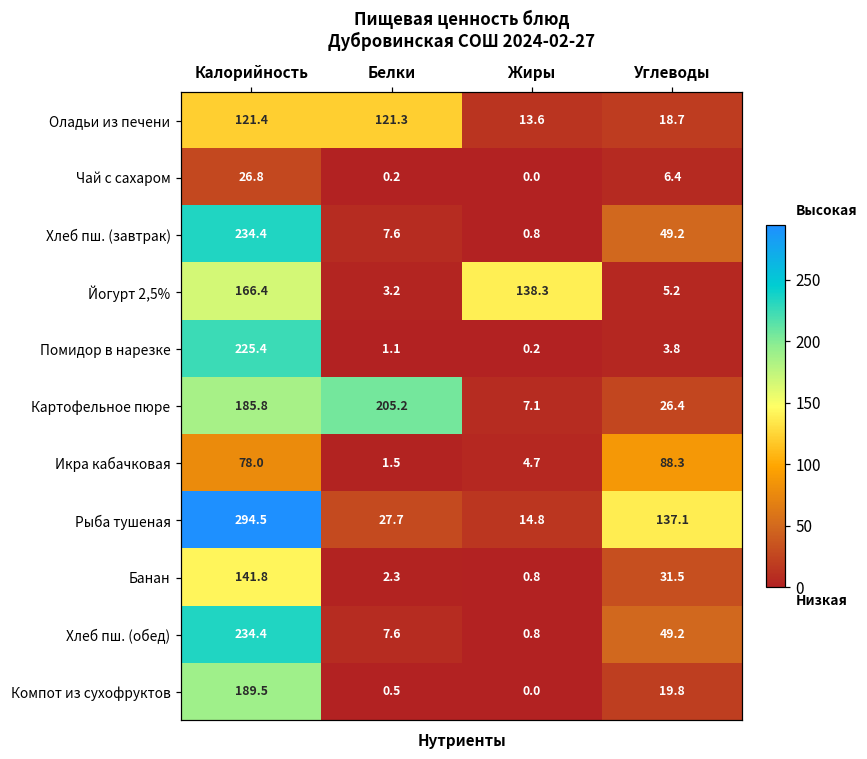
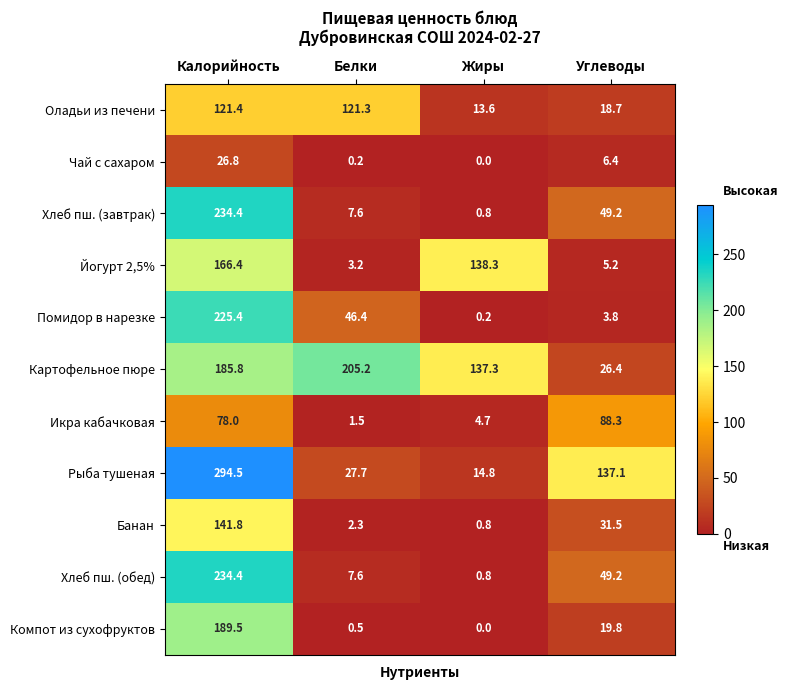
  {
    "Оладьи из печени": {
      "Калорийность": 121.4,
      "Белки": 121.3,
      "Жиры": 13.6,
      "Углеводы": 18.7
    },
    "Чай с сахаром": {
      "Калорийность": 26.8,
      "Белки": 0.2,
      "Жиры": 0.0,
      "Углеводы": 6.4
    },
    "Хлеб пш. (завтрак)": {
      "Калорийность": 234.4,
      "Белки": 7.6,
      "Жиры": 0.8,
      "Углеводы": 49.2
    },
    "Йогурт 2,5%": {
      "Калорийность": 166.4,
      "Белки": 3.2,
      "Жиры": 138.3,
      "Углеводы": 5.2
    },
    "Помидор в нарезке": {
      "Калорийность": 225.4,
-     "Белки": 1.1,
+     "Белки": 46.4,
      "Жиры": 0.2,
      "Углеводы": 3.8
    },
    "Картофельное пюре": {
      "Калорийность": 185.8,
      "Белки": 205.2,
-     "Жиры": 7.1,
+     "Жиры": 137.3,
      "Углеводы": 26.4
    },
    "Икра кабачковая": {
      "Калорийность": 78.0,
      "Белки": 1.5,
      "Жиры": 4.7,
      "Углеводы": 88.3
    },
    "Рыба тушеная": {
      "Калорийность": 294.5,
      "Белки": 27.7,
      "Жиры": 14.8,
      "Углеводы": 137.1
    },
    "Банан": {
      "Калорийность": 141.8,
      "Белки": 2.3,
      "Жиры": 0.8,
      "Углеводы": 31.5
    },
    "Хлеб пш. (обед)": {
      "Калорийность": 234.4,
      "Белки": 7.6,
      "Жиры": 0.8,
      "Углеводы": 49.2
    },
    "Компот из сухофруктов": {
      "Калорийность": 189.5,
      "Белки": 0.5,
      "Жиры": 0.0,
      "Углеводы": 19.8
    }
  }
